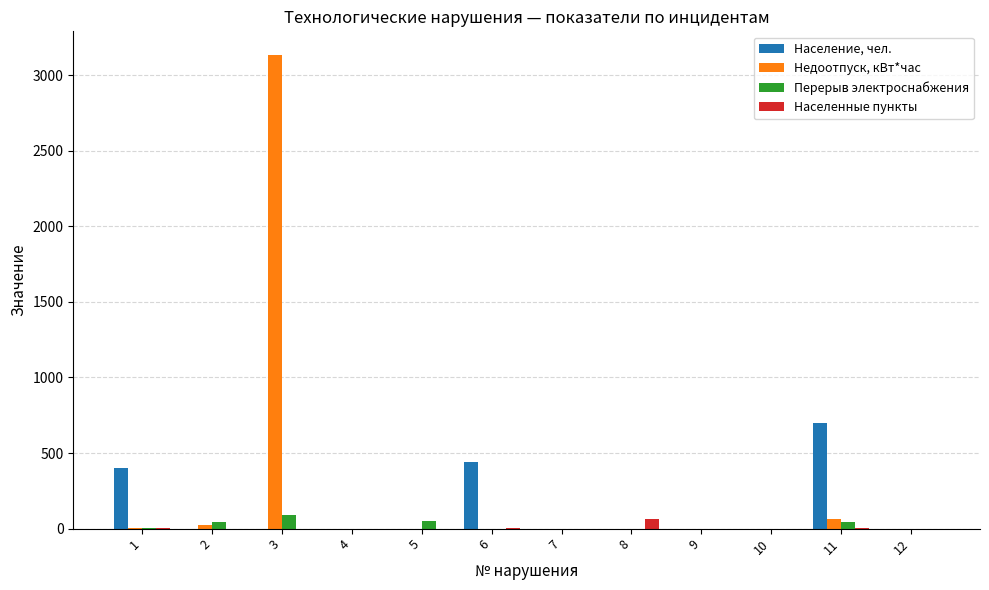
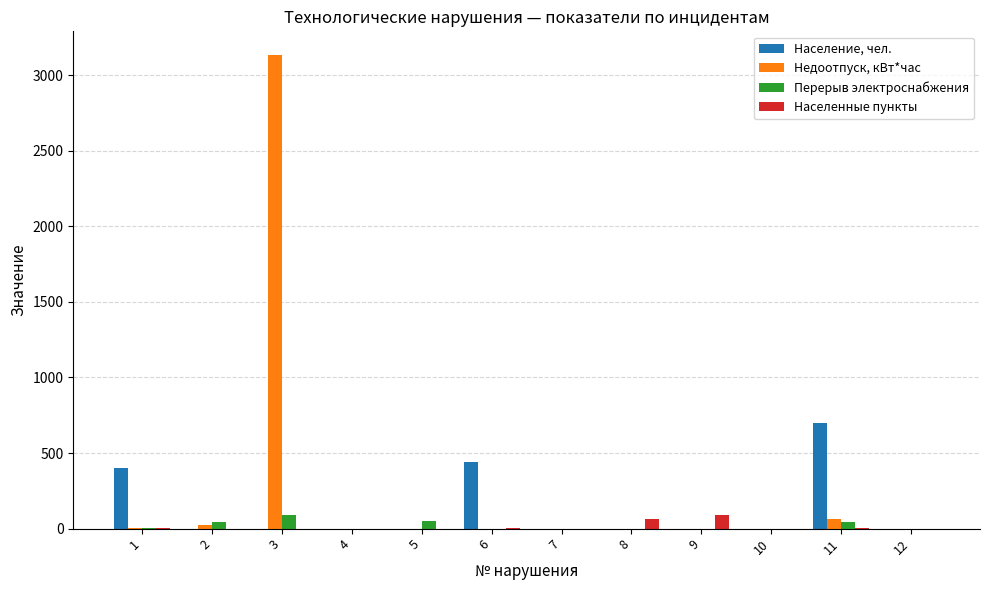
  {
    "Население, чел.": {
      "1": 400,
      "2": 0,
      "3": 0,
      "4": 0,
      "5": 0,
      "6": 440,
      "7": 0,
      "8": 0,
      "9": 0,
      "10": 0,
      "11": 700,
      "12": 0
    },
    "Недоотпуск, кВт*час": {
      "2": 20,
      "3": 3130,
      "4": 0,
      "5": 0,
      "6": 0,
      "7": 0,
      "8": 0,
      "9": 0,
      "10": 0,
      "11": 60,
      "12": 0
    },
    "Перерыв электроснабжения": {
      "2": 40,
      "3": 90,
      "4": 0,
      "5": 50,
      "6": 0,
      "7": 0,
      "8": 0,
      "9": 0,
      "10": 0,
      "11": 50,
      "12": 0
    },
    "Населенные пункты": {
      "2": 0,
      "3": 0,
      "4": 0,
      "5": 0,
      "7": 0,
      "8": 60,
-     "9": 0,
+     "9": 90,
      "10": 0,
      "12": 0
    }
  }
